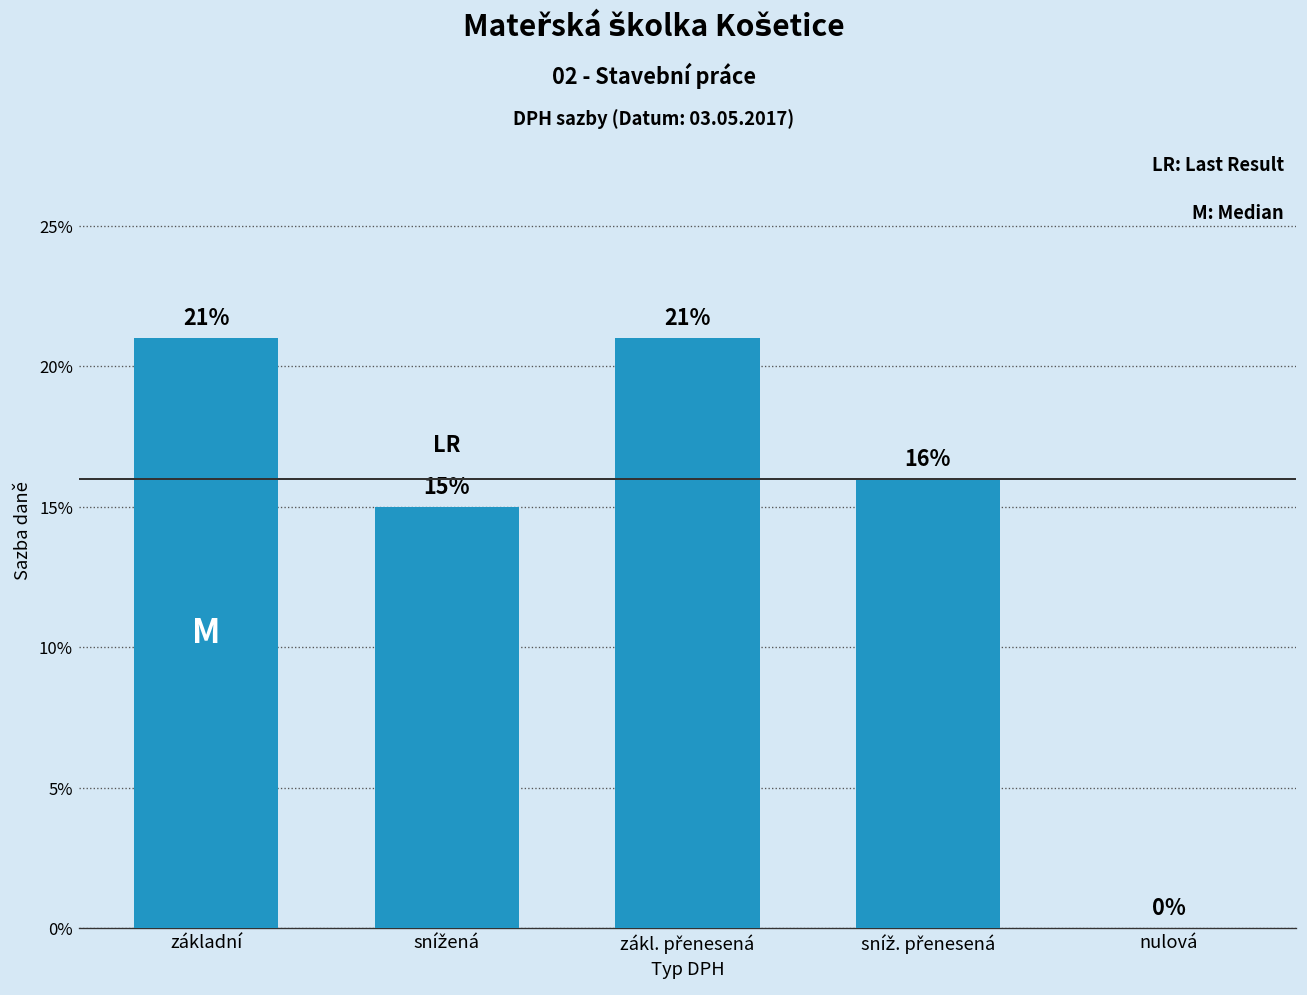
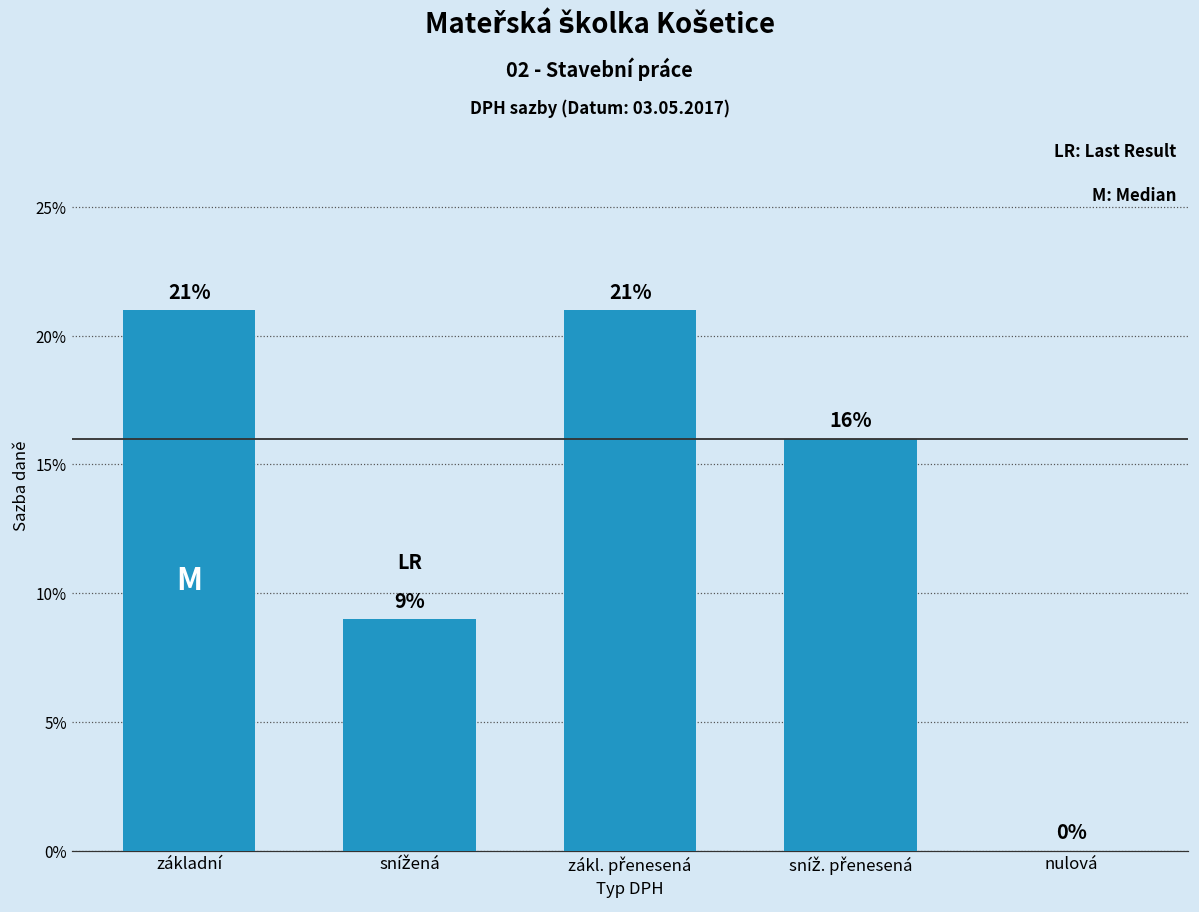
  {
    "základní": "21%",
-   "snížená": "15%",
+   "snížená": "9%",
    "zákl. přenesená": "21%",
    "sníž. přenesená": "16%",
    "nulová": "0%"
  }
